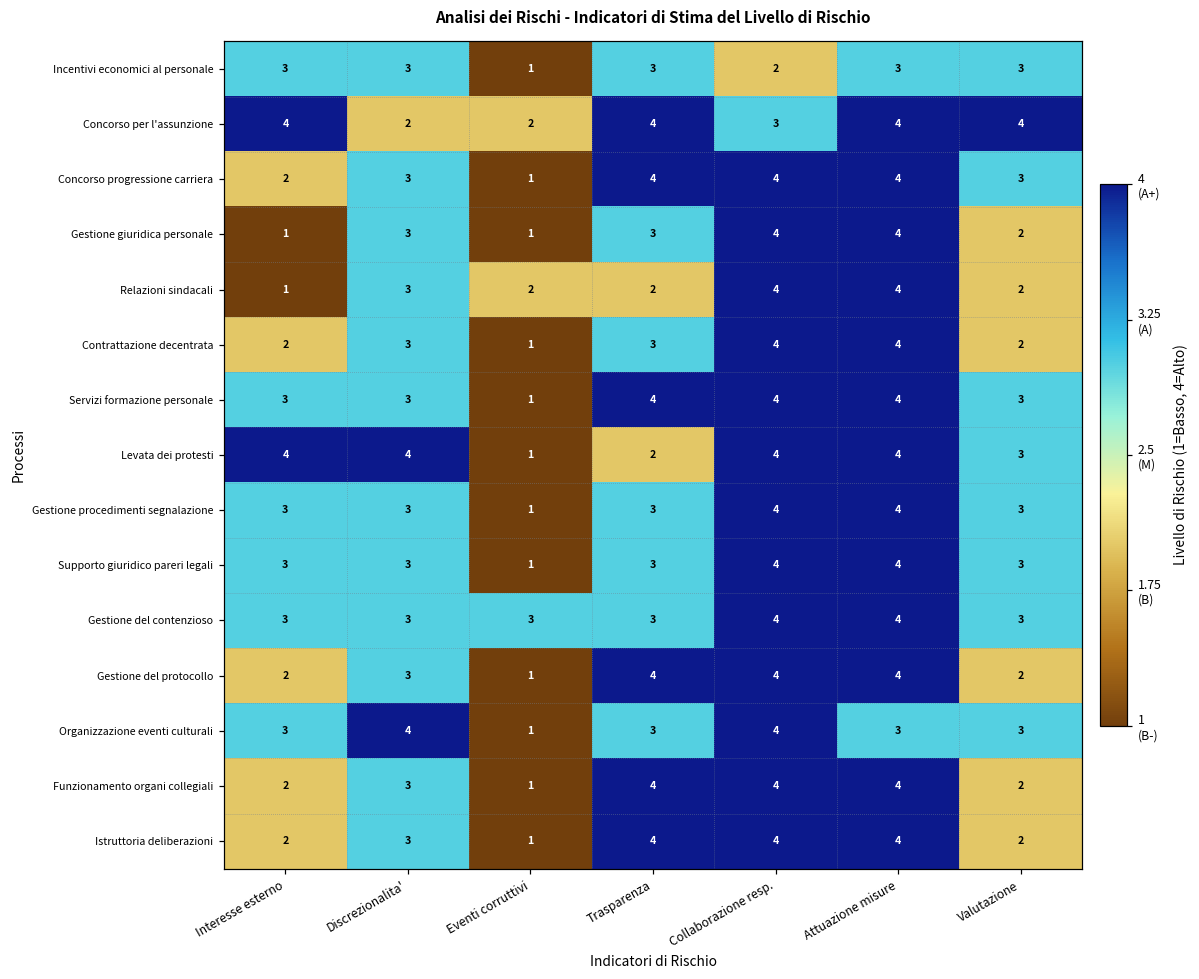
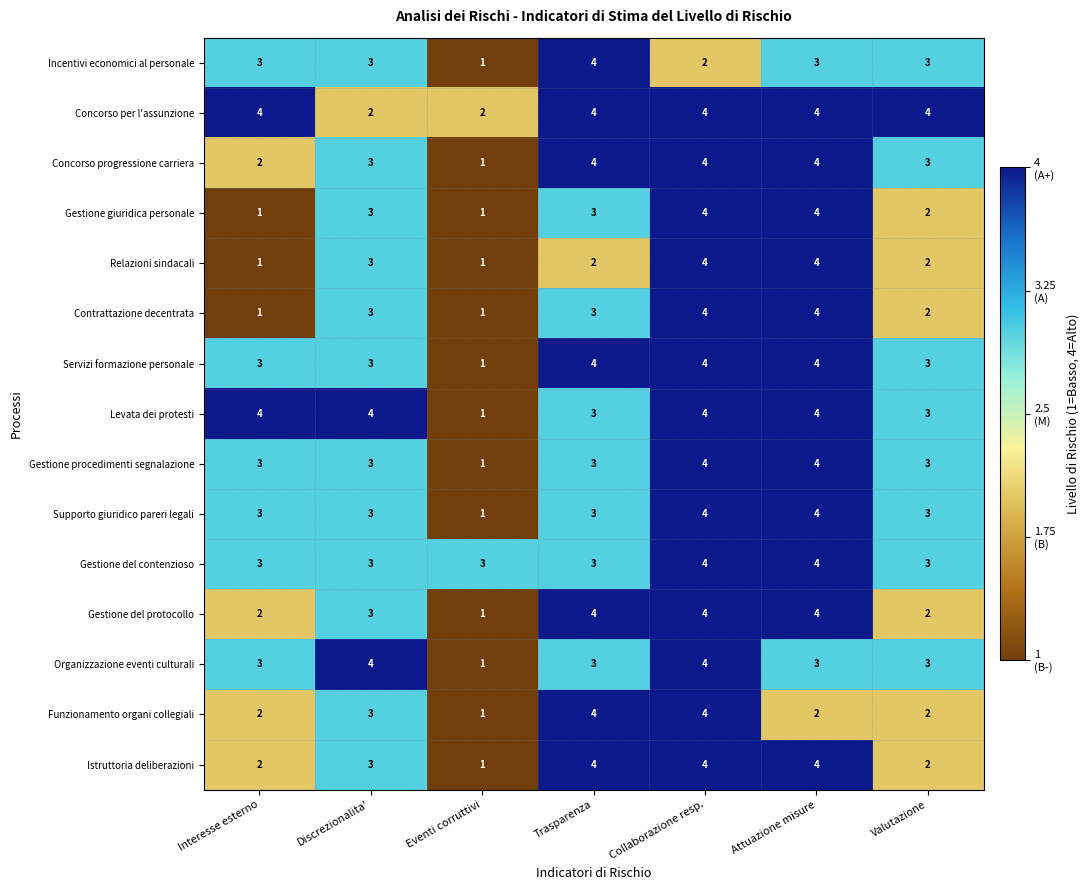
  {
    "Incentivi economici al personale": {
      "Interesse esterno": 3,
      "Discrezionalita'": 3,
      "Eventi corruttivi": 1,
-     "Trasparenza": 3,
+     "Trasparenza": 4,
      "Collaborazione resp.": 2,
      "Attuazione misure": 3,
      "Valutazione": 3
    },
    "Concorso per l'assunzione": {
      "Interesse esterno": 4,
      "Discrezionalita'": 2,
      "Eventi corruttivi": 2,
      "Trasparenza": 4,
-     "Collaborazione resp.": 3,
+     "Collaborazione resp.": 4,
      "Attuazione misure": 4,
      "Valutazione": 4
    },
    "Concorso progressione carriera": {
      "Interesse esterno": 2,
      "Discrezionalita'": 3,
      "Eventi corruttivi": 1,
      "Trasparenza": 4,
      "Collaborazione resp.": 4,
      "Attuazione misure": 4,
      "Valutazione": 3
    },
    "Gestione giuridica personale": {
      "Interesse esterno": 1,
      "Discrezionalita'": 3,
      "Eventi corruttivi": 1,
      "Trasparenza": 3,
      "Collaborazione resp.": 4,
      "Attuazione misure": 4,
      "Valutazione": 2
    },
    "Relazioni sindacali": {
      "Interesse esterno": 1,
      "Discrezionalita'": 3,
-     "Eventi corruttivi": 2,
+     "Eventi corruttivi": 1,
      "Trasparenza": 2,
      "Collaborazione resp.": 4,
      "Attuazione misure": 4,
      "Valutazione": 2
    },
    "Contrattazione decentrata": {
-     "Interesse esterno": 2,
+     "Interesse esterno": 1,
      "Discrezionalita'": 3,
      "Eventi corruttivi": 1,
      "Trasparenza": 3,
      "Collaborazione resp.": 4,
      "Attuazione misure": 4,
      "Valutazione": 2
    },
    "Servizi formazione personale": {
      "Interesse esterno": 3,
      "Discrezionalita'": 3,
      "Eventi corruttivi": 1,
      "Trasparenza": 4,
      "Collaborazione resp.": 4,
      "Attuazione misure": 4,
      "Valutazione": 3
    },
    "Levata dei protesti": {
      "Interesse esterno": 4,
      "Discrezionalita'": 4,
      "Eventi corruttivi": 1,
-     "Trasparenza": 2,
+     "Trasparenza": 3,
      "Collaborazione resp.": 4,
      "Attuazione misure": 4,
      "Valutazione": 3
    },
    "Gestione procedimenti segnalazione": {
      "Interesse esterno": 3,
      "Discrezionalita'": 3,
      "Eventi corruttivi": 1,
      "Trasparenza": 3,
      "Collaborazione resp.": 4,
      "Attuazione misure": 4,
      "Valutazione": 3
    },
    "Supporto giuridico pareri legali": {
      "Interesse esterno": 3,
      "Discrezionalita'": 3,
      "Eventi corruttivi": 1,
      "Trasparenza": 3,
      "Collaborazione resp.": 4,
      "Attuazione misure": 4,
      "Valutazione": 3
    },
    "Gestione del contenzioso": {
      "Interesse esterno": 3,
      "Discrezionalita'": 3,
      "Eventi corruttivi": 3,
      "Trasparenza": 3,
      "Collaborazione resp.": 4,
      "Attuazione misure": 4,
      "Valutazione": 3
    },
    "Gestione del protocollo": {
      "Interesse esterno": 2,
      "Discrezionalita'": 3,
      "Eventi corruttivi": 1,
      "Trasparenza": 4,
      "Collaborazione resp.": 4,
      "Attuazione misure": 4,
      "Valutazione": 2
    },
    "Organizzazione eventi culturali": {
      "Interesse esterno": 3,
      "Discrezionalita'": 4,
      "Eventi corruttivi": 1,
      "Trasparenza": 3,
      "Collaborazione resp.": 4,
      "Attuazione misure": 3,
      "Valutazione": 3
    },
    "Funzionamento organi collegiali": {
      "Interesse esterno": 2,
      "Discrezionalita'": 3,
      "Eventi corruttivi": 1,
      "Trasparenza": 4,
      "Collaborazione resp.": 4,
-     "Attuazione misure": 4,
+     "Attuazione misure": 2,
      "Valutazione": 2
    },
    "Istruttoria deliberazioni": {
      "Interesse esterno": 2,
      "Discrezionalita'": 3,
      "Eventi corruttivi": 1,
      "Trasparenza": 4,
      "Collaborazione resp.": 4,
      "Attuazione misure": 4,
      "Valutazione": 2
    }
  }
